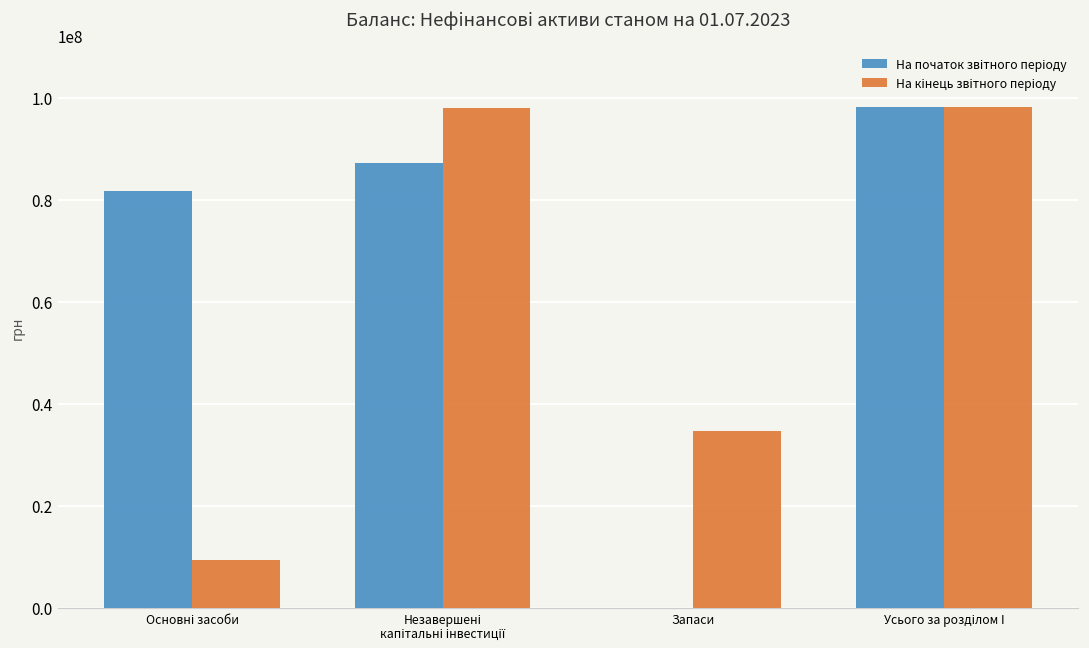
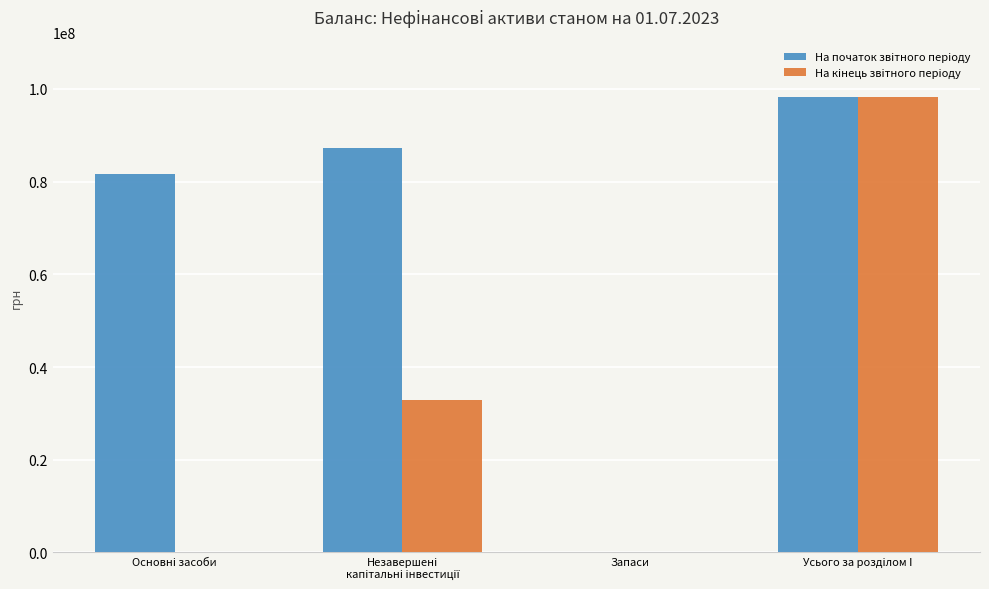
  {
    "На початок звітного періоду": {
      "Основні засоби": 82000000,
      "Незавершені капітальні інвестиції": 87000000,
      "Усього за розділом І": 98000000
    },
    "На кінець звітного періоду": {
-     "Основні засоби": 9000000,
-     "Незавершені капітальні інвестиції": 98000000,
-     "Запаси": 35000000,
+     "Основні засоби": 0,
+     "Незавершені капітальні інвестиції": 33000000,
+     "Запаси": 0,
      "Усього за розділом І": 98000000
    }
  }
